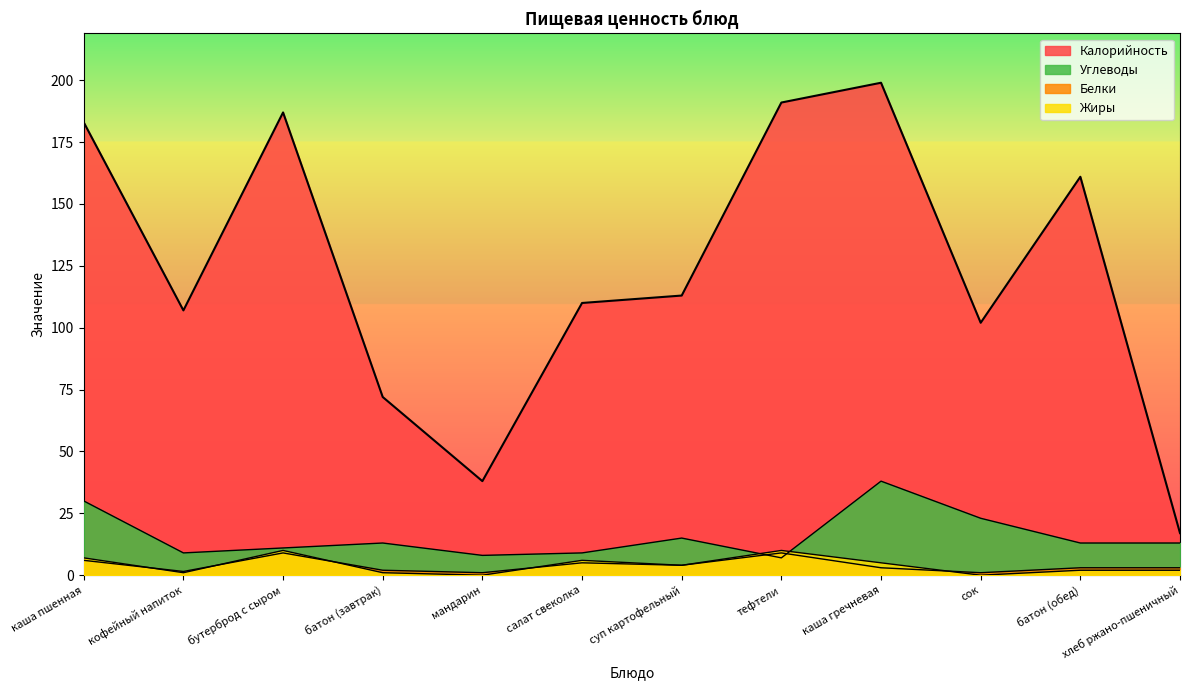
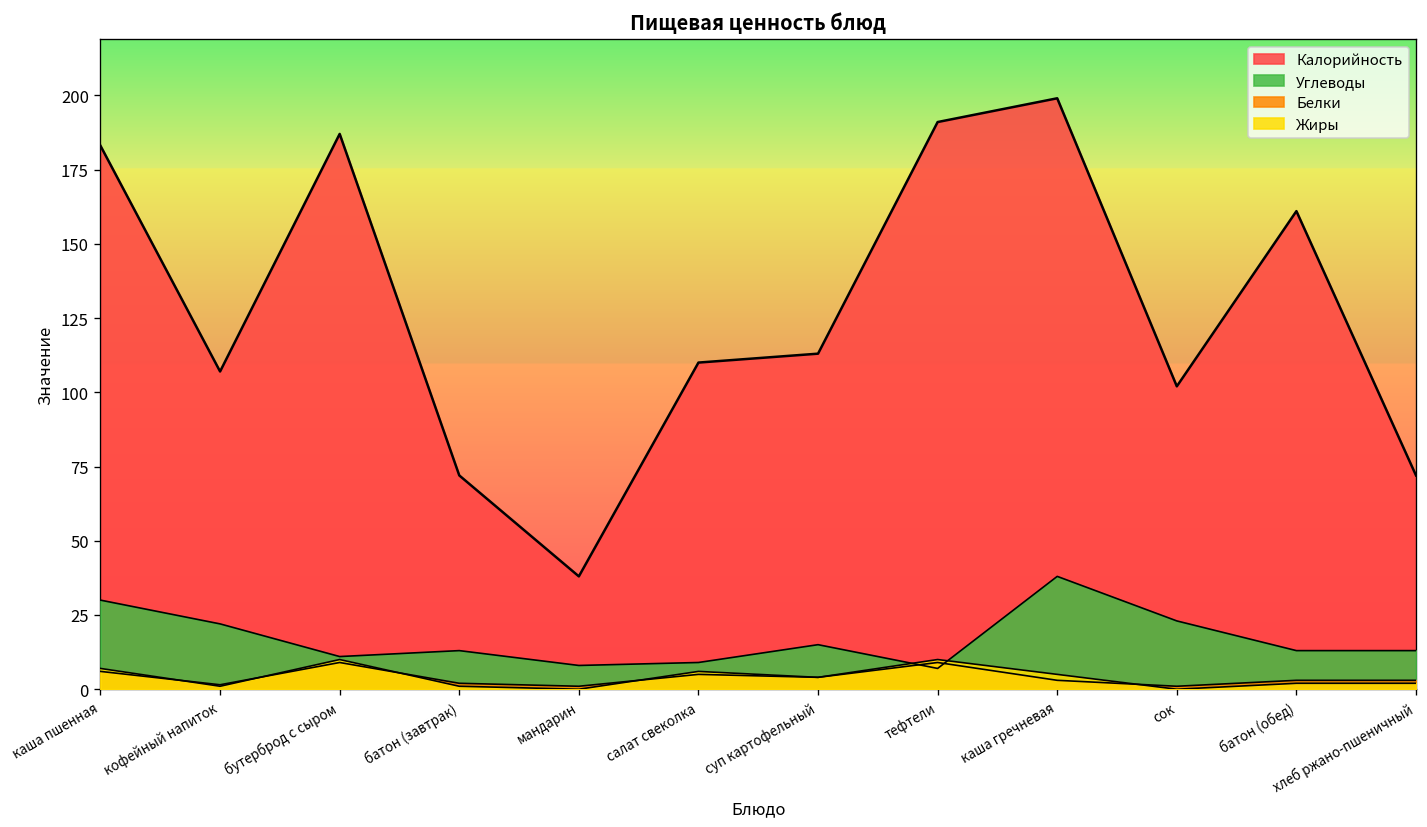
  {
    "Калорийность": {
      "каша пшенная": 183,
      "кофейный напиток": 107,
      "бутерброд с сыром": 187,
      "батон (завтрак)": 72,
      "мандарин": 38,
      "салат свеколка": 110,
      "суп картофельный": 113,
      "тефтели": 191,
      "каша гречневая": 199,
      "сок": 102,
      "батон (обед)": 161,
-     "хлеб ржано-пшеничный": 17
+     "хлеб ржано-пшеничный": 72
    },
    "Углеводы": {
      "каша пшенная": 30,
-     "кофейный напиток": 9,
+     "кофейный напиток": 22,
      "батон (завтрак)": 13,
      "мандарин": 8,
      "салат свеколка": 9,
      "суп картофельный": 15,
      "тефтели": 7,
      "каша гречневая": 38,
      "сок": 23,
      "батон (обед)": 13,
      "хлеб ржано-пшеничный": 13
    },
    "Белки": {
      "каша гречневая": 3
    },
    "Жиры": {
      "каша гречневая": 5
    }
  }
